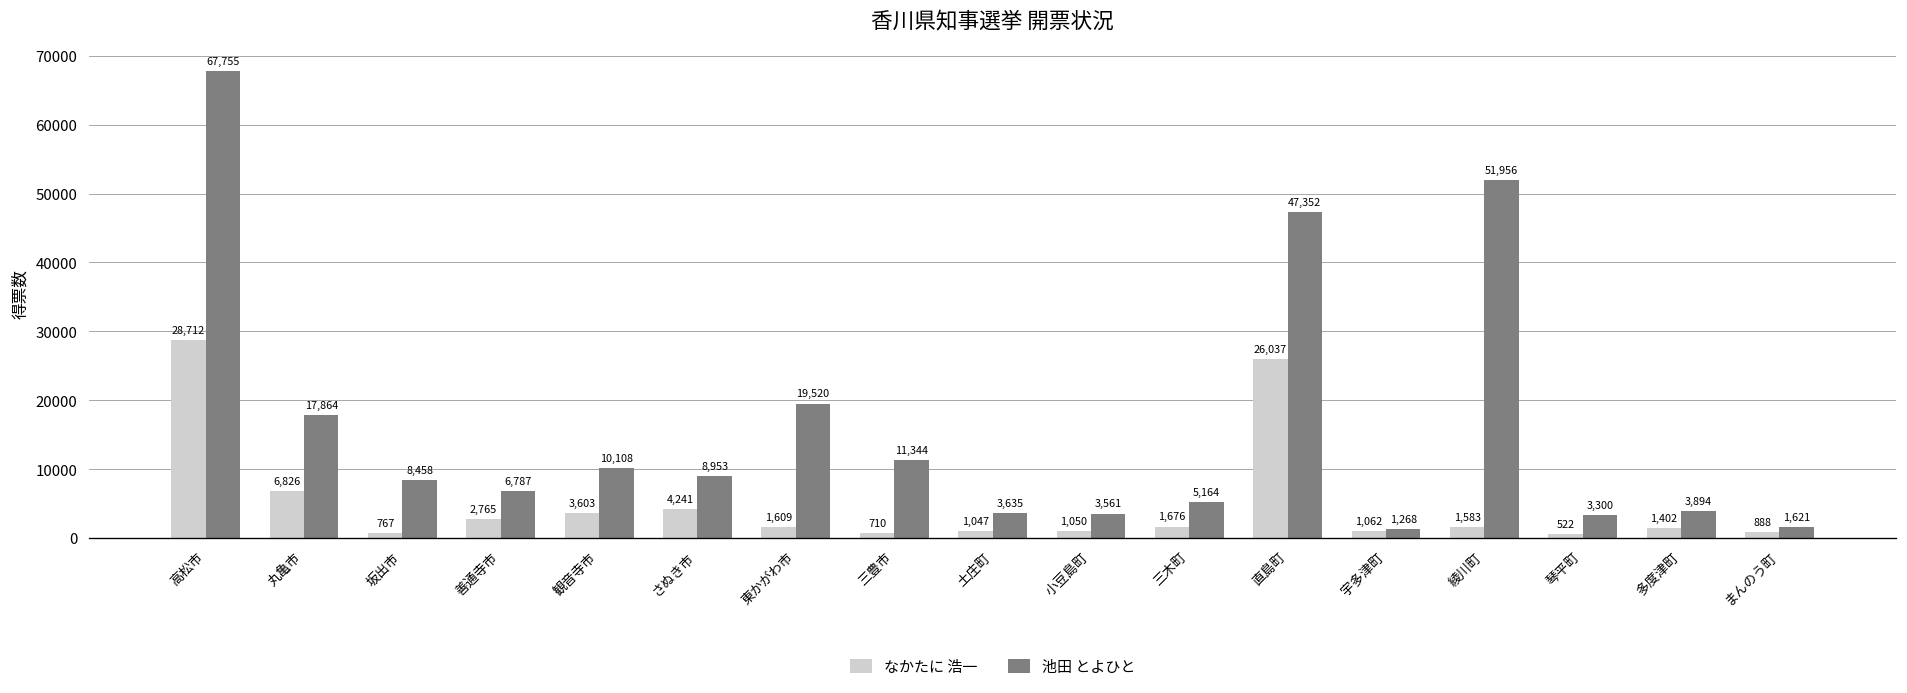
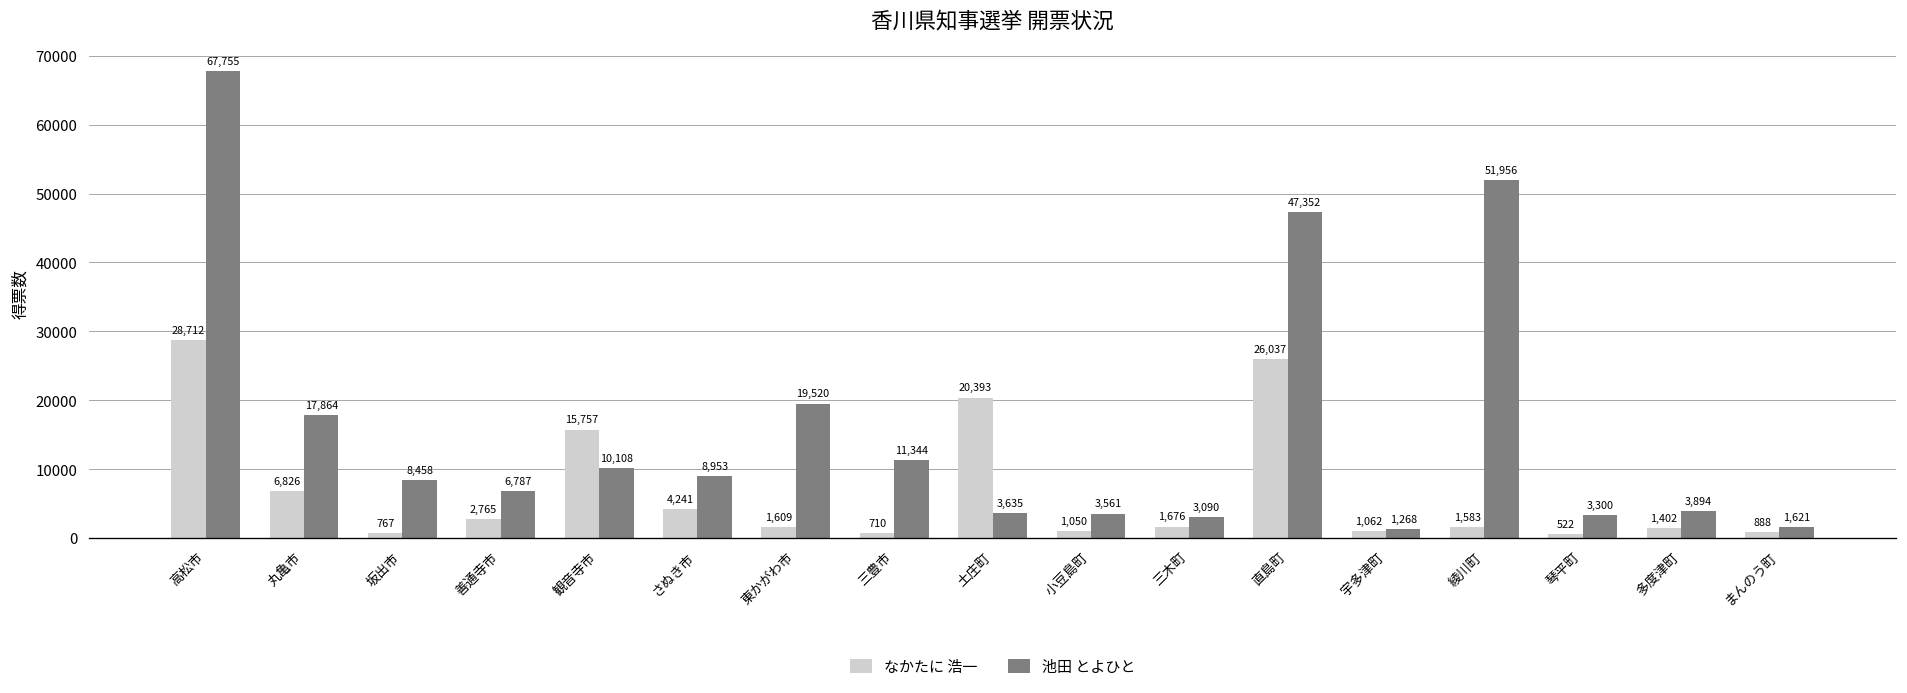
  {
    "なかたに 浩一": {
      "高松市": "28,712",
      "丸亀市": "6,826",
      "坂出市": "767",
      "善通寺市": "2,765",
-     "観音寺市": "3,603",
+     "観音寺市": "15,757",
      "さぬき市": "4,241",
      "東かがわ市": "1,609",
      "三豊市": "710",
-     "土庄町": "1,047",
+     "土庄町": "20,393",
      "小豆島町": "1,050",
      "三木町": "1,676",
      "直島町": "26,037",
      "宇多津町": "1,062",
      "綾川町": "1,583",
      "琴平町": "522",
      "多度津町": "1,402",
      "まんのう町": "888"
    },
    "池田 とよひと": {
      "高松市": "67,755",
      "丸亀市": "17,864",
      "坂出市": "8,458",
      "善通寺市": "6,787",
      "観音寺市": "10,108",
      "さぬき市": "8,953",
      "東かがわ市": "19,520",
      "三豊市": "11,344",
      "土庄町": "3,635",
      "小豆島町": "3,561",
-     "三木町": "5,164",
+     "三木町": "3,090",
      "直島町": "47,352",
      "宇多津町": "1,268",
      "綾川町": "51,956",
      "琴平町": "3,300",
      "多度津町": "3,894",
      "まんのう町": "1,621"
    }
  }
